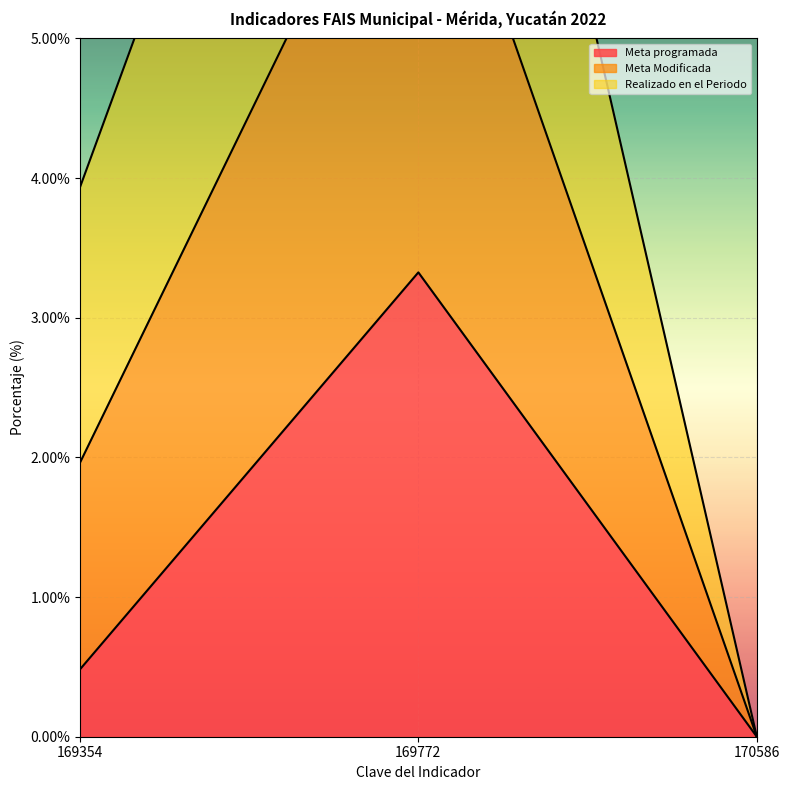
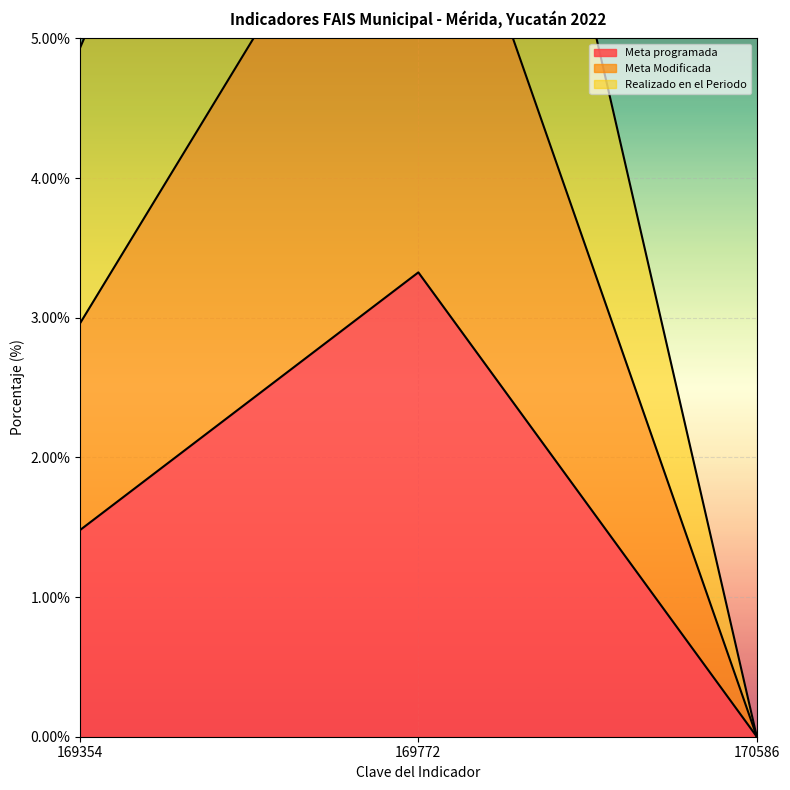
  {
    "Meta programada": {
-     "169354": "0.48%",
+     "169354": "1.48%",
      "169772": "3.32%"
    },
    "Meta Modificada": {
      "169354": "1.48%"
    },
    "Realizado en el Periodo": {
      "169354": "1.97%"
    }
  }
